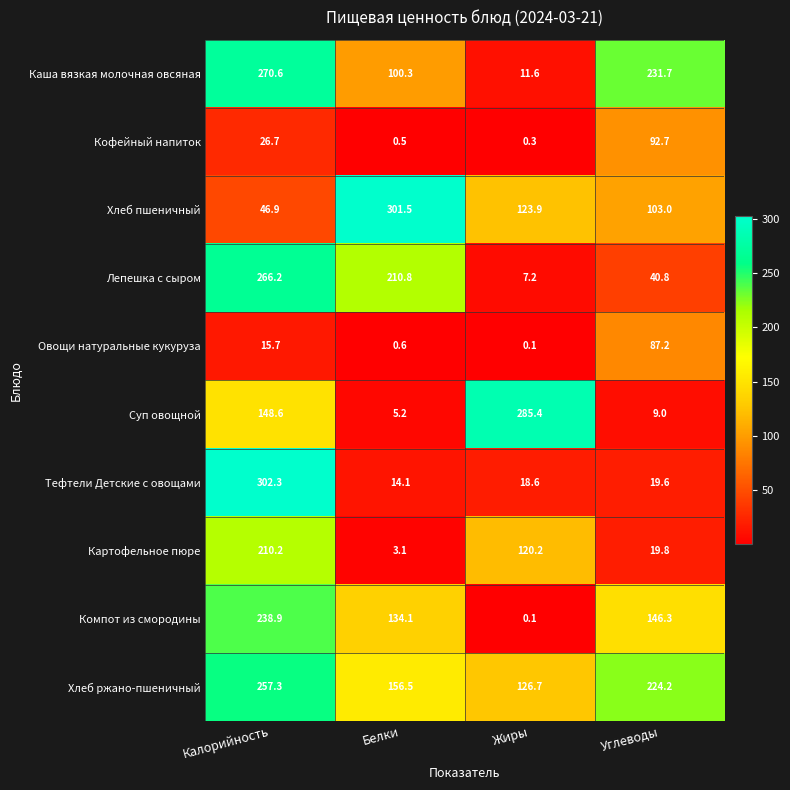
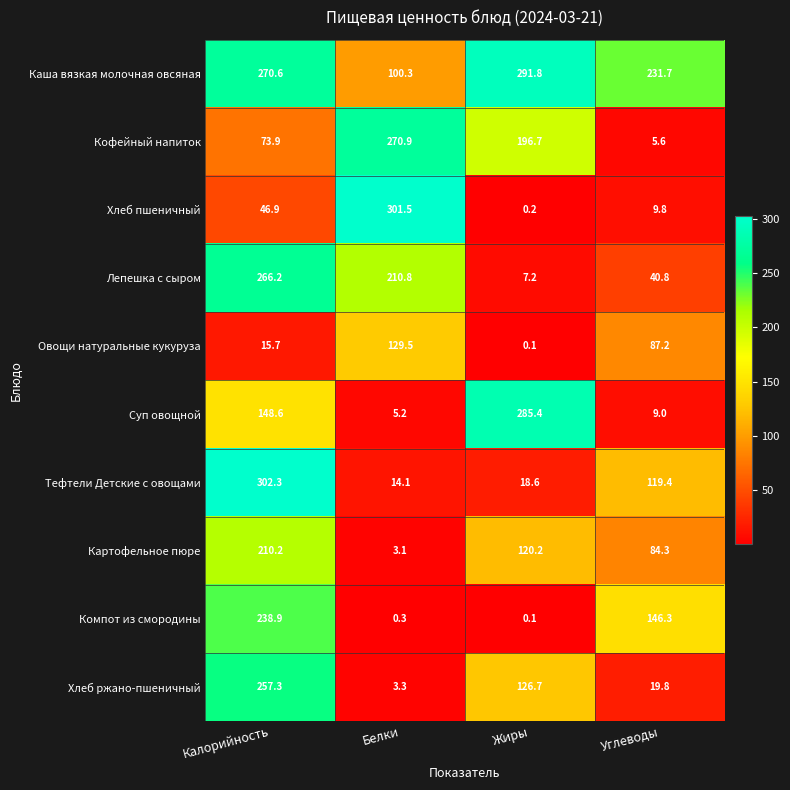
  {
    "Каша вязкая молочная овсяная": {
      "Калорийность": 270.6,
      "Белки": 100.3,
-     "Жиры": 11.6,
+     "Жиры": 291.8,
      "Углеводы": 231.7
    },
    "Кофейный напиток": {
-     "Калорийность": 26.7,
-     "Белки": 0.5,
-     "Жиры": 0.3,
-     "Углеводы": 92.7
+     "Калорийность": 73.9,
+     "Белки": 270.9,
+     "Жиры": 196.7,
+     "Углеводы": 5.6
    },
    "Хлеб пшеничный": {
      "Калорийность": 46.9,
      "Белки": 301.5,
-     "Жиры": 123.9,
-     "Углеводы": 103.0
+     "Жиры": 0.2,
+     "Углеводы": 9.8
    },
    "Лепешка с сыром": {
      "Калорийность": 266.2,
      "Белки": 210.8,
      "Жиры": 7.2,
      "Углеводы": 40.8
    },
    "Овощи натуральные кукуруза": {
      "Калорийность": 15.7,
-     "Белки": 0.6,
+     "Белки": 129.5,
      "Жиры": 0.1,
      "Углеводы": 87.2
    },
    "Суп овощной": {
      "Калорийность": 148.6,
      "Белки": 5.2,
      "Жиры": 285.4,
      "Углеводы": 9.0
    },
    "Тефтели Детские с овощами": {
      "Калорийность": 302.3,
      "Белки": 14.1,
      "Жиры": 18.6,
-     "Углеводы": 19.6
+     "Углеводы": 119.4
    },
    "Картофельное пюре": {
      "Калорийность": 210.2,
      "Белки": 3.1,
      "Жиры": 120.2,
-     "Углеводы": 19.8
+     "Углеводы": 84.3
    },
    "Компот из смородины": {
      "Калорийность": 238.9,
-     "Белки": 134.1,
+     "Белки": 0.3,
      "Жиры": 0.1,
      "Углеводы": 146.3
    },
    "Хлеб ржано-пшеничный": {
      "Калорийность": 257.3,
-     "Белки": 156.5,
+     "Белки": 3.3,
      "Жиры": 126.7,
-     "Углеводы": 224.2
+     "Углеводы": 19.8
    }
  }
